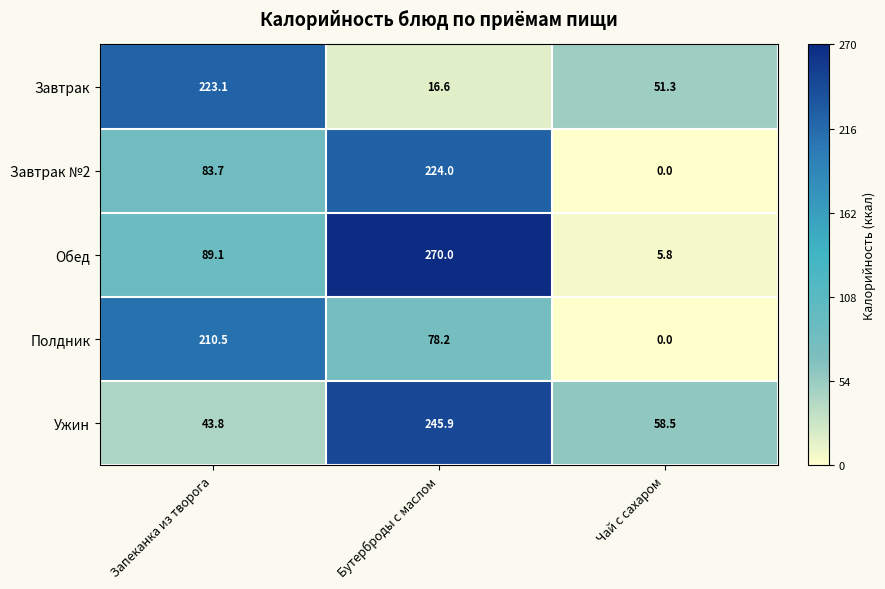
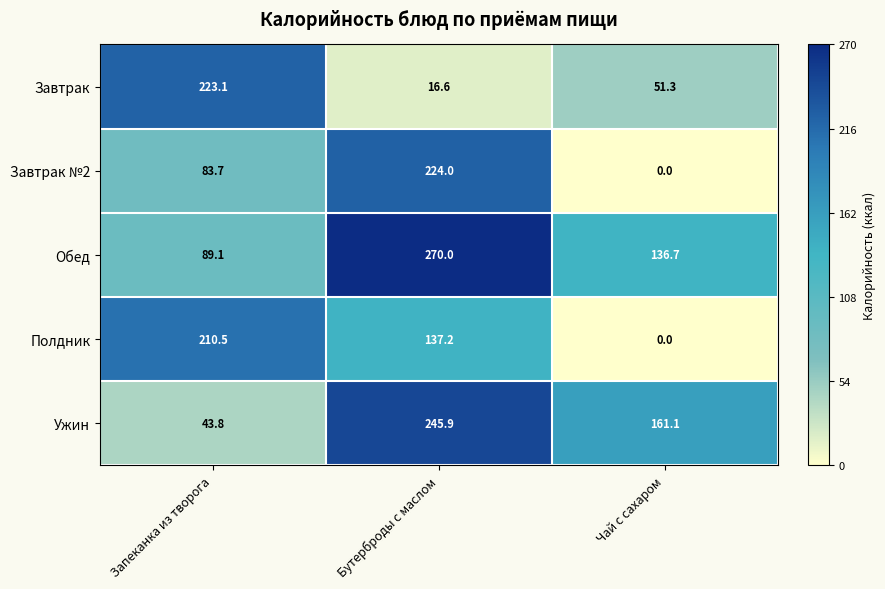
  {
    "Завтрак": {
      "Запеканка из творога": 223.1,
      "Бутерброды с маслом": 16.6,
      "Чай с сахаром": 51.3
    },
    "Завтрак №2": {
      "Запеканка из творога": 83.7,
      "Бутерброды с маслом": 224.0,
      "Чай с сахаром": 0.0
    },
    "Обед": {
      "Запеканка из творога": 89.1,
      "Бутерброды с маслом": 270.0,
-     "Чай с сахаром": 5.8
+     "Чай с сахаром": 136.7
    },
    "Полдник": {
      "Запеканка из творога": 210.5,
-     "Бутерброды с маслом": 78.2,
+     "Бутерброды с маслом": 137.2,
      "Чай с сахаром": 0.0
    },
    "Ужин": {
      "Запеканка из творога": 43.8,
      "Бутерброды с маслом": 245.9,
-     "Чай с сахаром": 58.5
+     "Чай с сахаром": 161.1
    }
  }
